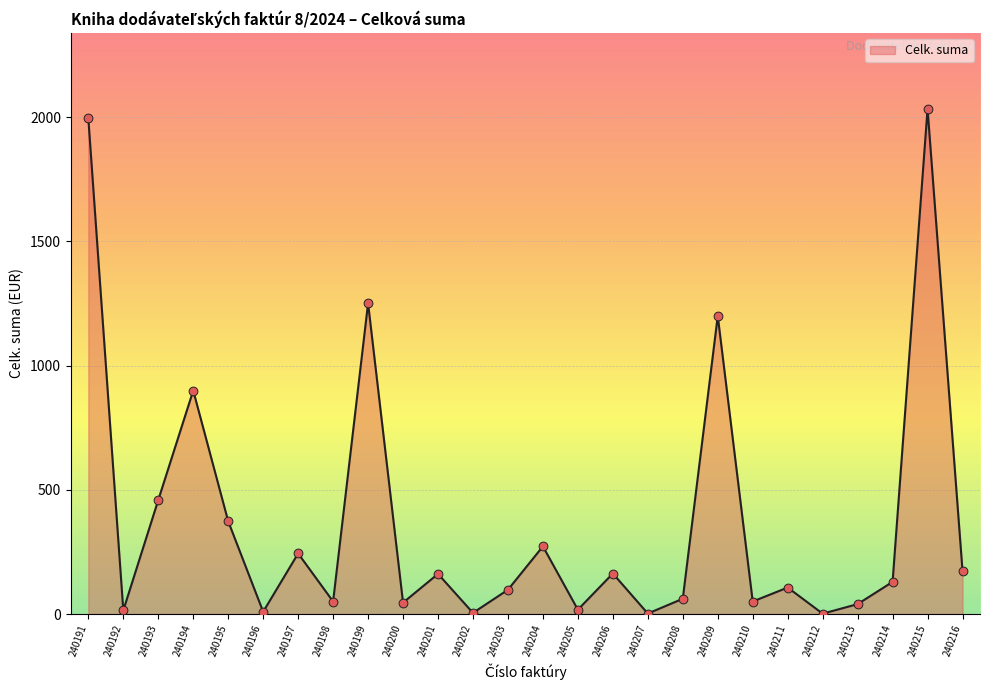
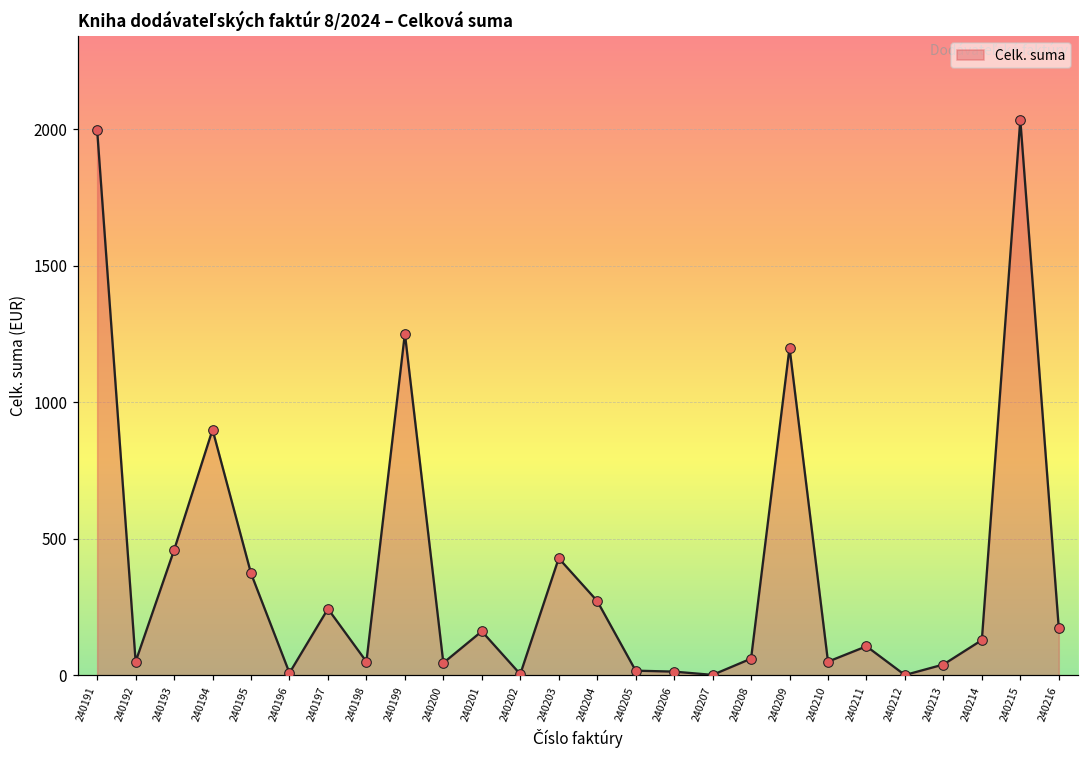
  {
    "240191": 2000,
-   "240192": 10,
+   "240192": 50,
    "240193": 460,
    "240194": 900,
    "240195": 370,
    "240196": 10,
    "240197": 240,
    "240198": 50,
    "240199": 1250,
    "240200": 50,
    "240201": 160,
    "240202": 0,
-   "240203": 100,
+   "240203": 430,
    "240204": 270,
    "240205": 20,
-   "240206": 160,
+   "240206": 10,
    "240207": 0,
    "240208": 60,
    "240209": 1200,
    "240210": 50,
    "240211": 110,
    "240212": 0,
    "240213": 40,
    "240214": 130,
    "240215": 2030,
    "240216": 170
  }
